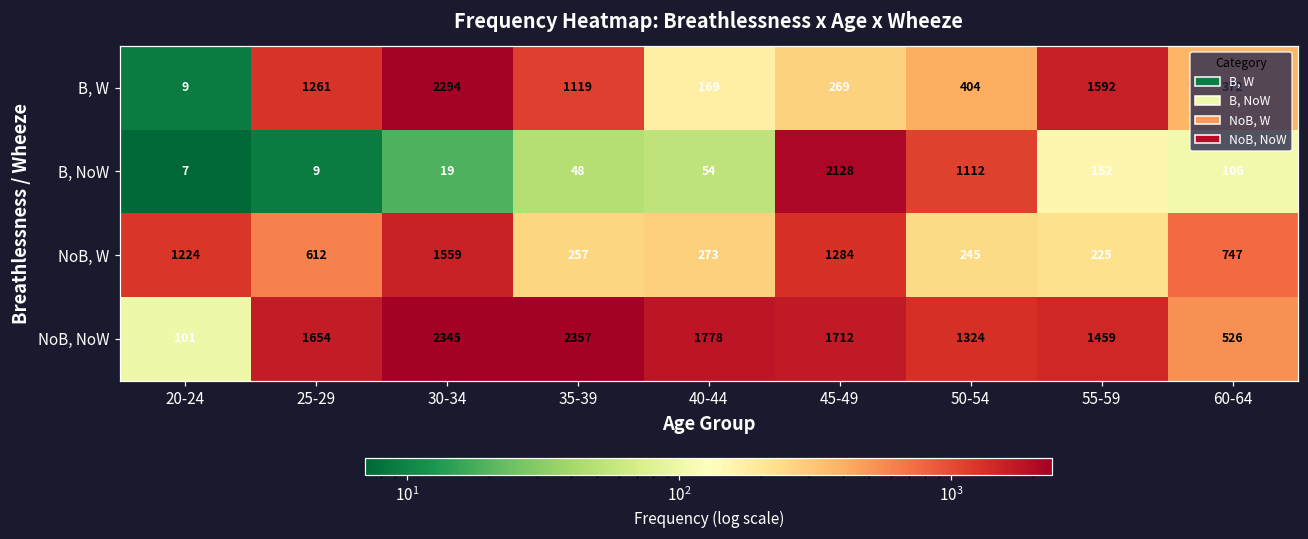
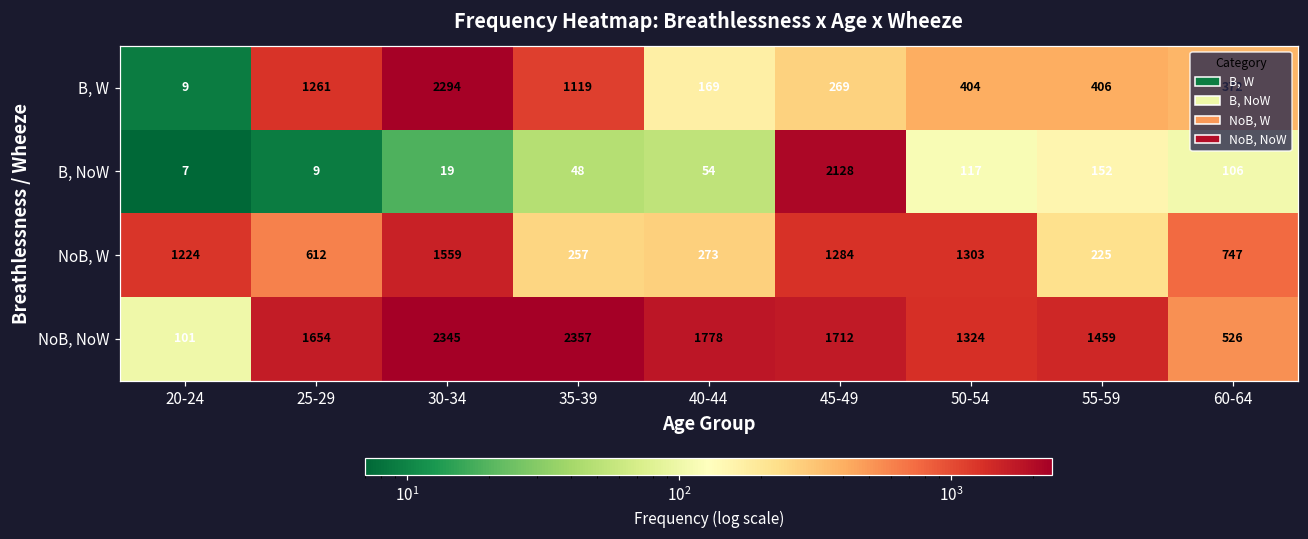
  {
    "B, W": {
      "20-24": 9,
      "25-29": 1261,
      "30-34": 2294,
      "35-39": 1119,
      "40-44": 169,
      "45-49": 269,
      "50-54": 404,
-     "55-59": 1592
+     "55-59": 406
    },
    "B, NoW": {
      "20-24": 7,
      "25-29": 9,
      "30-34": 19,
      "35-39": 48,
      "40-44": 54,
      "45-49": 2128,
-     "50-54": 1112,
+     "50-54": 117,
      "55-59": 152,
      "60-64": 106
    },
    "NoB, W": {
      "20-24": 1224,
      "25-29": 612,
      "30-34": 1559,
      "35-39": 257,
      "40-44": 273,
      "45-49": 1284,
-     "50-54": 245,
+     "50-54": 1303,
      "55-59": 225,
      "60-64": 747
    },
    "NoB, NoW": {
      "20-24": 101,
      "25-29": 1654,
      "30-34": 2345,
      "35-39": 2357,
      "40-44": 1778,
      "45-49": 1712,
      "50-54": 1324,
      "55-59": 1459,
      "60-64": 526
    }
  }
